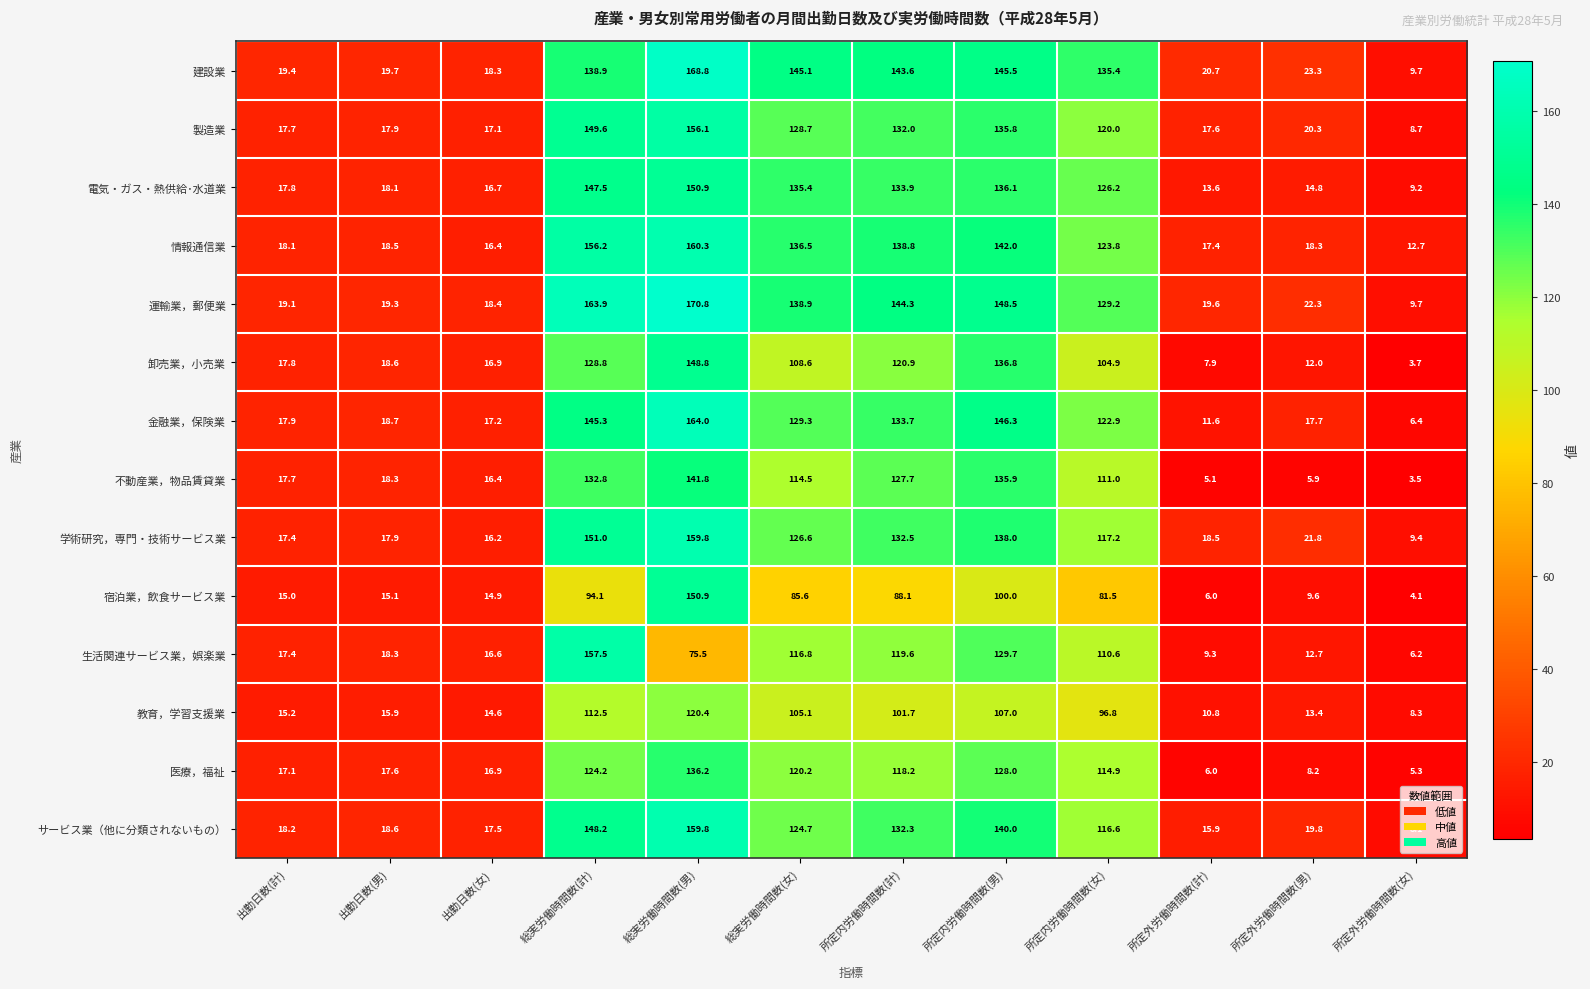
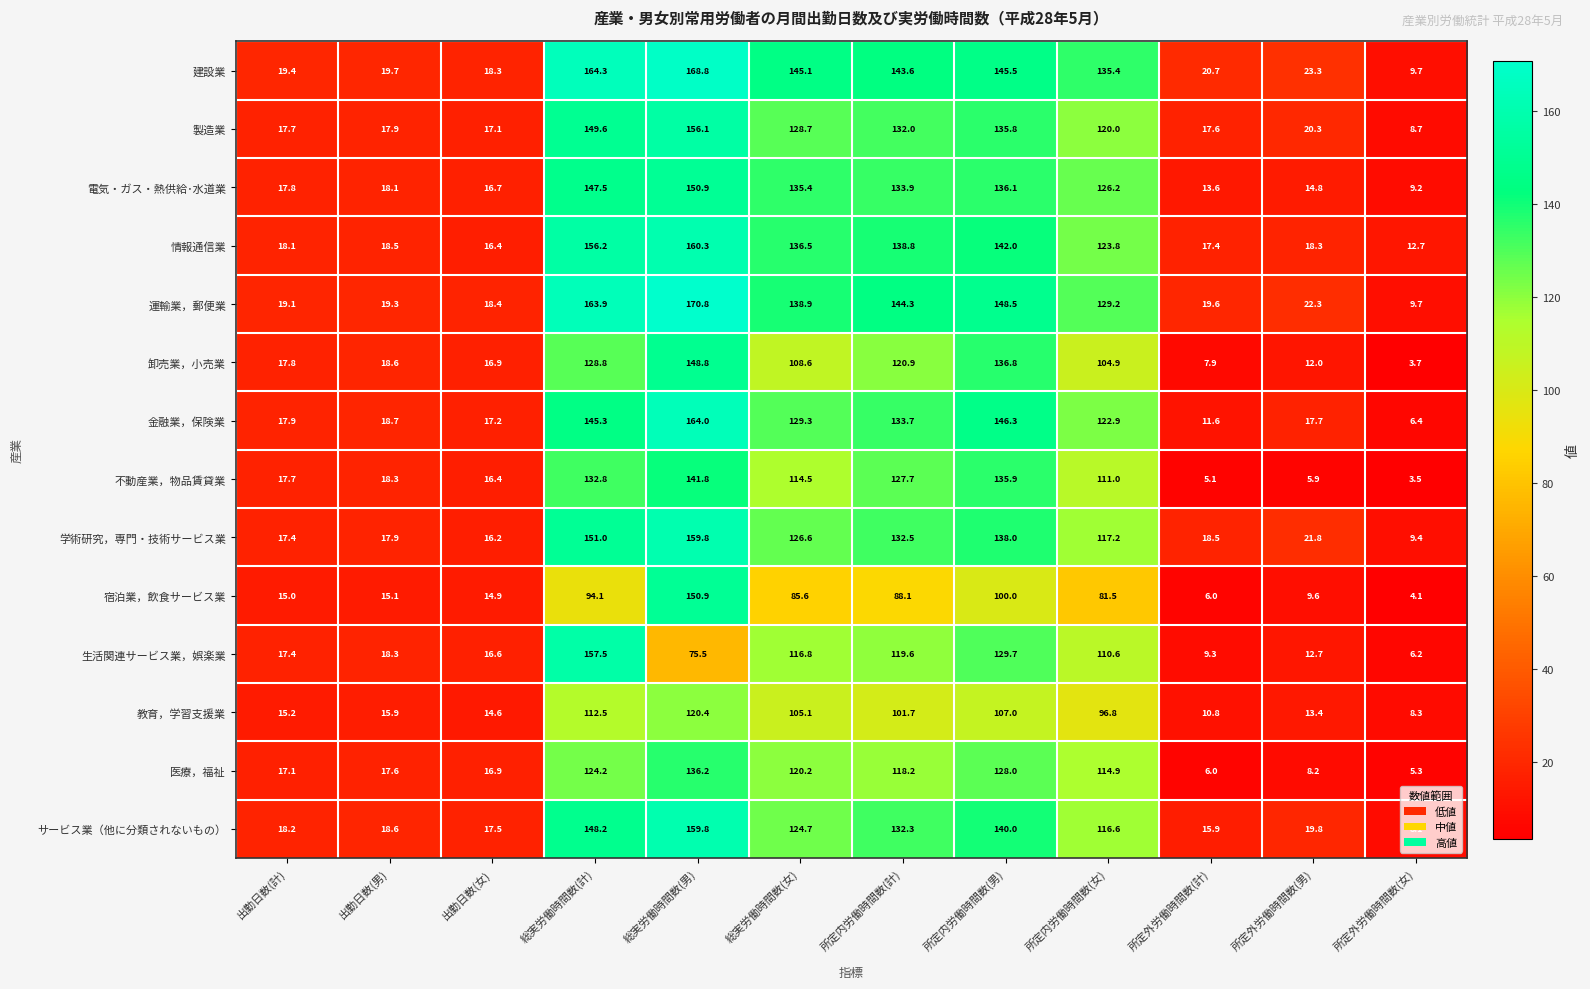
  {
    "建設業": {
      "出勤日数(計)": 19.4,
      "出勤日数(男)": 19.7,
      "出勤日数(女)": 18.3,
-     "総実労働時間数(計)": 138.9,
+     "総実労働時間数(計)": 164.3,
      "総実労働時間数(男)": 168.8,
      "総実労働時間数(女)": 145.1,
      "所定内労働時間数(計)": 143.6,
      "所定内労働時間数(男)": 145.5,
      "所定内労働時間数(女)": 135.4,
      "所定外労働時間数(計)": 20.7,
      "所定外労働時間数(男)": 23.3,
      "所定外労働時間数(女)": 9.7
    },
    "製造業": {
      "出勤日数(計)": 17.7,
      "出勤日数(男)": 17.9,
      "出勤日数(女)": 17.1,
      "総実労働時間数(計)": 149.6,
      "総実労働時間数(男)": 156.1,
      "総実労働時間数(女)": 128.7,
      "所定内労働時間数(計)": 132.0,
      "所定内労働時間数(男)": 135.8,
      "所定内労働時間数(女)": 120.0,
      "所定外労働時間数(計)": 17.6,
      "所定外労働時間数(男)": 20.3,
      "所定外労働時間数(女)": 8.7
    },
    "電気・ガス・熱供給･水道業": {
      "出勤日数(計)": 17.8,
      "出勤日数(男)": 18.1,
      "出勤日数(女)": 16.7,
      "総実労働時間数(計)": 147.5,
      "総実労働時間数(男)": 150.9,
      "総実労働時間数(女)": 135.4,
      "所定内労働時間数(計)": 133.9,
      "所定内労働時間数(男)": 136.1,
      "所定内労働時間数(女)": 126.2,
      "所定外労働時間数(計)": 13.6,
      "所定外労働時間数(男)": 14.8,
      "所定外労働時間数(女)": 9.2
    },
    "情報通信業": {
      "出勤日数(計)": 18.1,
      "出勤日数(男)": 18.5,
      "出勤日数(女)": 16.4,
      "総実労働時間数(計)": 156.2,
      "総実労働時間数(男)": 160.3,
      "総実労働時間数(女)": 136.5,
      "所定内労働時間数(計)": 138.8,
      "所定内労働時間数(男)": 142.0,
      "所定内労働時間数(女)": 123.8,
      "所定外労働時間数(計)": 17.4,
      "所定外労働時間数(男)": 18.3,
      "所定外労働時間数(女)": 12.7
    },
    "運輸業，郵便業": {
      "出勤日数(計)": 19.1,
      "出勤日数(男)": 19.3,
      "出勤日数(女)": 18.4,
      "総実労働時間数(計)": 163.9,
      "総実労働時間数(男)": 170.8,
      "総実労働時間数(女)": 138.9,
      "所定内労働時間数(計)": 144.3,
      "所定内労働時間数(男)": 148.5,
      "所定内労働時間数(女)": 129.2,
      "所定外労働時間数(計)": 19.6,
      "所定外労働時間数(男)": 22.3,
      "所定外労働時間数(女)": 9.7
    },
    "卸売業，小売業": {
      "出勤日数(計)": 17.8,
      "出勤日数(男)": 18.6,
      "出勤日数(女)": 16.9,
      "総実労働時間数(計)": 128.8,
      "総実労働時間数(男)": 148.8,
      "総実労働時間数(女)": 108.6,
      "所定内労働時間数(計)": 120.9,
      "所定内労働時間数(男)": 136.8,
      "所定内労働時間数(女)": 104.9,
      "所定外労働時間数(計)": 7.9,
      "所定外労働時間数(男)": 12.0,
      "所定外労働時間数(女)": 3.7
    },
    "金融業，保険業": {
      "出勤日数(計)": 17.9,
      "出勤日数(男)": 18.7,
      "出勤日数(女)": 17.2,
      "総実労働時間数(計)": 145.3,
      "総実労働時間数(男)": 164.0,
      "総実労働時間数(女)": 129.3,
      "所定内労働時間数(計)": 133.7,
      "所定内労働時間数(男)": 146.3,
      "所定内労働時間数(女)": 122.9,
      "所定外労働時間数(計)": 11.6,
      "所定外労働時間数(男)": 17.7,
      "所定外労働時間数(女)": 6.4
    },
    "不動産業，物品賃貸業": {
      "出勤日数(計)": 17.7,
      "出勤日数(男)": 18.3,
      "出勤日数(女)": 16.4,
      "総実労働時間数(計)": 132.8,
      "総実労働時間数(男)": 141.8,
      "総実労働時間数(女)": 114.5,
      "所定内労働時間数(計)": 127.7,
      "所定内労働時間数(男)": 135.9,
      "所定内労働時間数(女)": 111.0,
      "所定外労働時間数(計)": 5.1,
      "所定外労働時間数(男)": 5.9,
      "所定外労働時間数(女)": 3.5
    },
    "学術研究，専門・技術サービス業": {
      "出勤日数(計)": 17.4,
      "出勤日数(男)": 17.9,
      "出勤日数(女)": 16.2,
      "総実労働時間数(計)": 151.0,
      "総実労働時間数(男)": 159.8,
      "総実労働時間数(女)": 126.6,
      "所定内労働時間数(計)": 132.5,
      "所定内労働時間数(男)": 138.0,
      "所定内労働時間数(女)": 117.2,
      "所定外労働時間数(計)": 18.5,
      "所定外労働時間数(男)": 21.8,
      "所定外労働時間数(女)": 9.4
    },
    "宿泊業，飲食サービス業": {
      "出勤日数(計)": 15.0,
      "出勤日数(男)": 15.1,
      "出勤日数(女)": 14.9,
      "総実労働時間数(計)": 94.1,
      "総実労働時間数(男)": 150.9,
      "総実労働時間数(女)": 85.6,
      "所定内労働時間数(計)": 88.1,
      "所定内労働時間数(男)": 100.0,
      "所定内労働時間数(女)": 81.5,
      "所定外労働時間数(計)": 6.0,
      "所定外労働時間数(男)": 9.6,
      "所定外労働時間数(女)": 4.1
    },
    "生活関連サービス業，娯楽業": {
      "出勤日数(計)": 17.4,
      "出勤日数(男)": 18.3,
      "出勤日数(女)": 16.6,
      "総実労働時間数(計)": 157.5,
      "総実労働時間数(男)": 75.5,
      "総実労働時間数(女)": 116.8,
      "所定内労働時間数(計)": 119.6,
      "所定内労働時間数(男)": 129.7,
      "所定内労働時間数(女)": 110.6,
      "所定外労働時間数(計)": 9.3,
      "所定外労働時間数(男)": 12.7,
      "所定外労働時間数(女)": 6.2
    },
    "教育，学習支援業": {
      "出勤日数(計)": 15.2,
      "出勤日数(男)": 15.9,
      "出勤日数(女)": 14.6,
      "総実労働時間数(計)": 112.5,
      "総実労働時間数(男)": 120.4,
      "総実労働時間数(女)": 105.1,
      "所定内労働時間数(計)": 101.7,
      "所定内労働時間数(男)": 107.0,
      "所定内労働時間数(女)": 96.8,
      "所定外労働時間数(計)": 10.8,
      "所定外労働時間数(男)": 13.4,
      "所定外労働時間数(女)": 8.3
    },
    "医療，福祉": {
      "出勤日数(計)": 17.1,
      "出勤日数(男)": 17.6,
      "出勤日数(女)": 16.9,
      "総実労働時間数(計)": 124.2,
      "総実労働時間数(男)": 136.2,
      "総実労働時間数(女)": 120.2,
      "所定内労働時間数(計)": 118.2,
      "所定内労働時間数(男)": 128.0,
      "所定内労働時間数(女)": 114.9,
      "所定外労働時間数(計)": 6.0,
      "所定外労働時間数(男)": 8.2,
      "所定外労働時間数(女)": 5.3
    },
    "サービス業（他に分類されないもの）": {
      "出勤日数(計)": 18.2,
      "出勤日数(男)": 18.6,
      "出勤日数(女)": 17.5,
      "総実労働時間数(計)": 148.2,
      "総実労働時間数(男)": 159.8,
      "総実労働時間数(女)": 124.7,
      "所定内労働時間数(計)": 132.3,
      "所定内労働時間数(男)": 140.0,
      "所定内労働時間数(女)": 116.6,
      "所定外労働時間数(計)": 15.9,
      "所定外労働時間数(男)": 19.8
    }
  }
